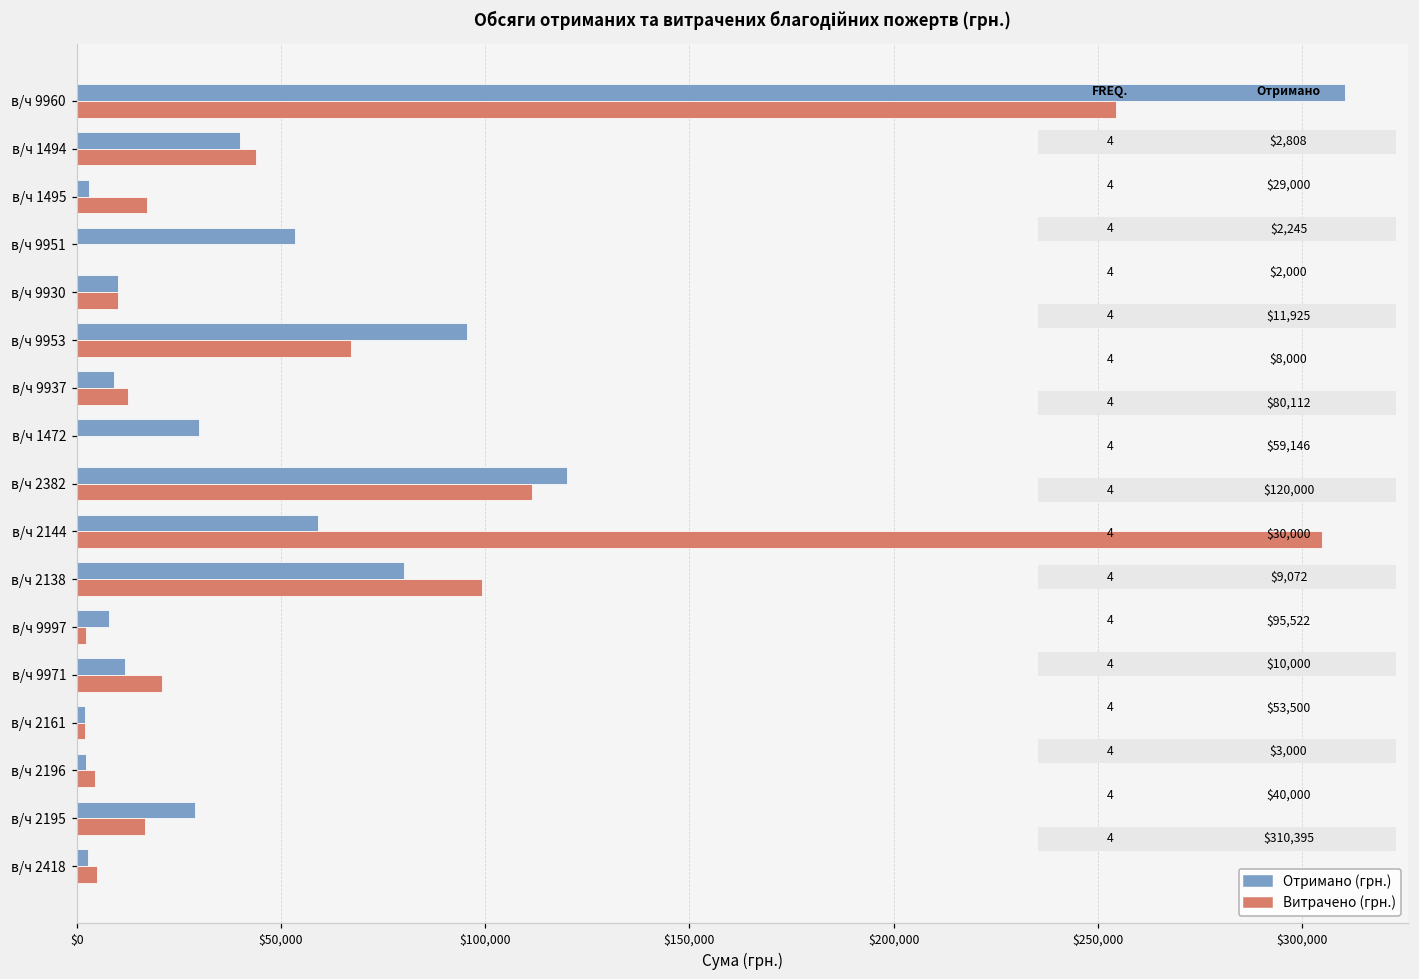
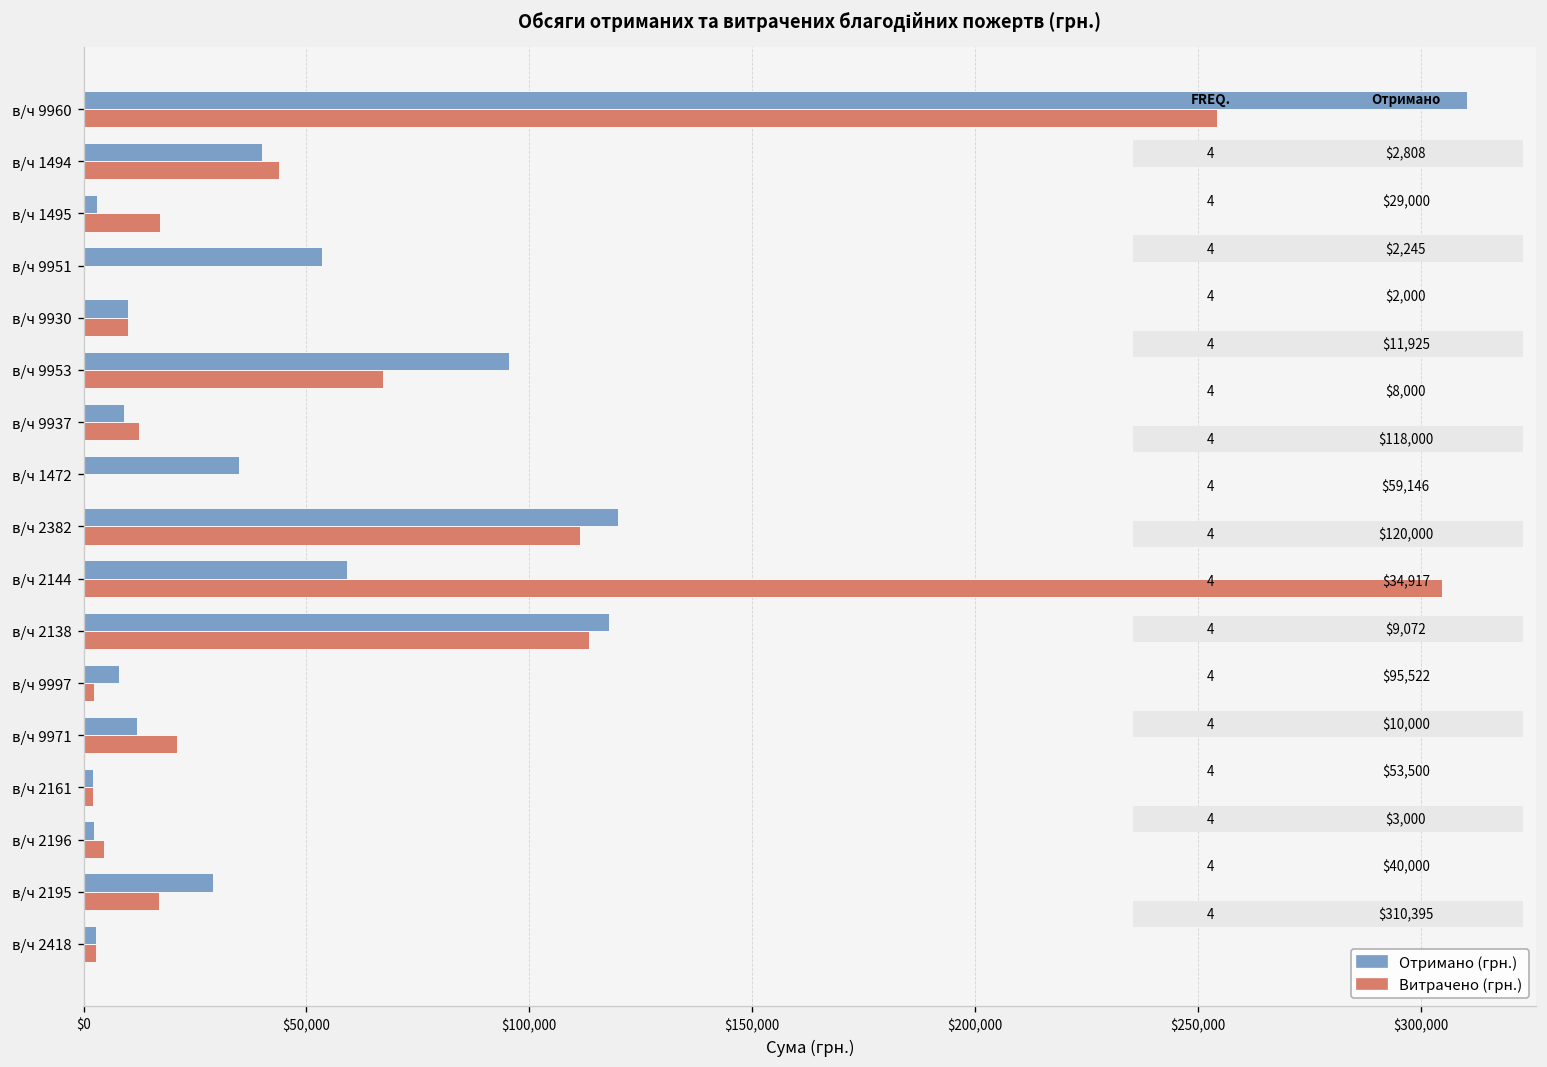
  {
    "Отримано (грн.)": {
-     "в/ч 1472": "$30,000",
-     "в/ч 2138": "$80,112"
+     "в/ч 1472": "$34,917",
+     "в/ч 2138": "$118,000"
    },
    "Витрачено (грн.)": {
      "в/ч 9960": "$254,000",
      "в/ч 1494": "$44,000",
      "в/ч 1495": "$17,000",
      "в/ч 9951": "$0",
      "в/ч 9930": "$10,000",
      "в/ч 9953": "$67,000",
      "в/ч 9937": "$13,000",
      "в/ч 1472": "$0",
      "в/ч 2382": "$111,000",
      "в/ч 2144": "$305,000",
-     "в/ч 2138": "$99,000",
+     "в/ч 2138": "$113,000",
      "в/ч 9997": "$2,000",
      "в/ч 9971": "$21,000",
      "в/ч 2161": "$2,000",
      "в/ч 2196": "$5,000",
      "в/ч 2195": "$17,000",
-     "в/ч 2418": "$5,000"
+     "в/ч 2418": "$3,000"
    }
  }
